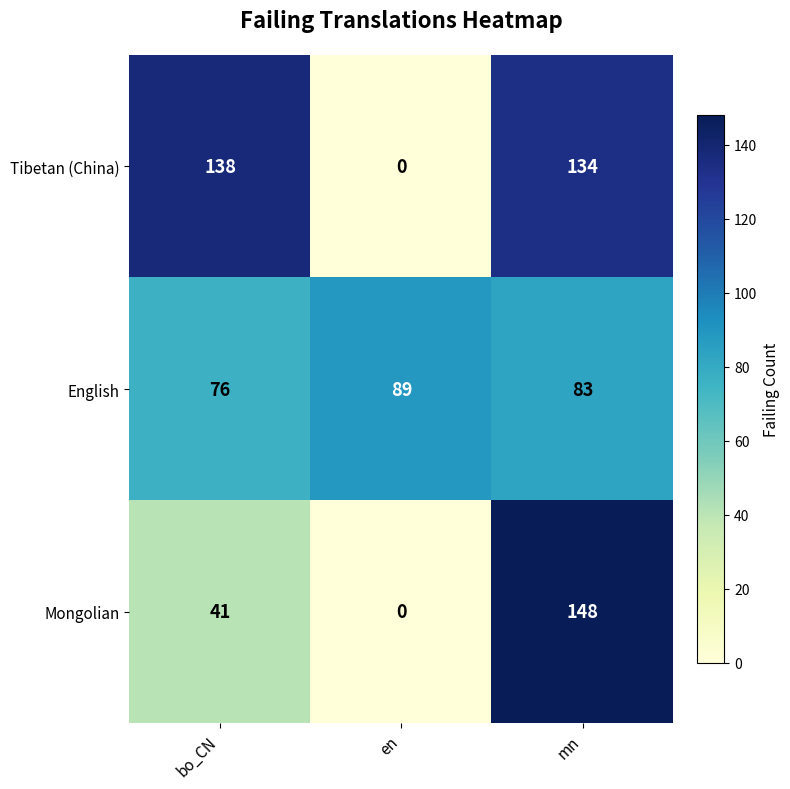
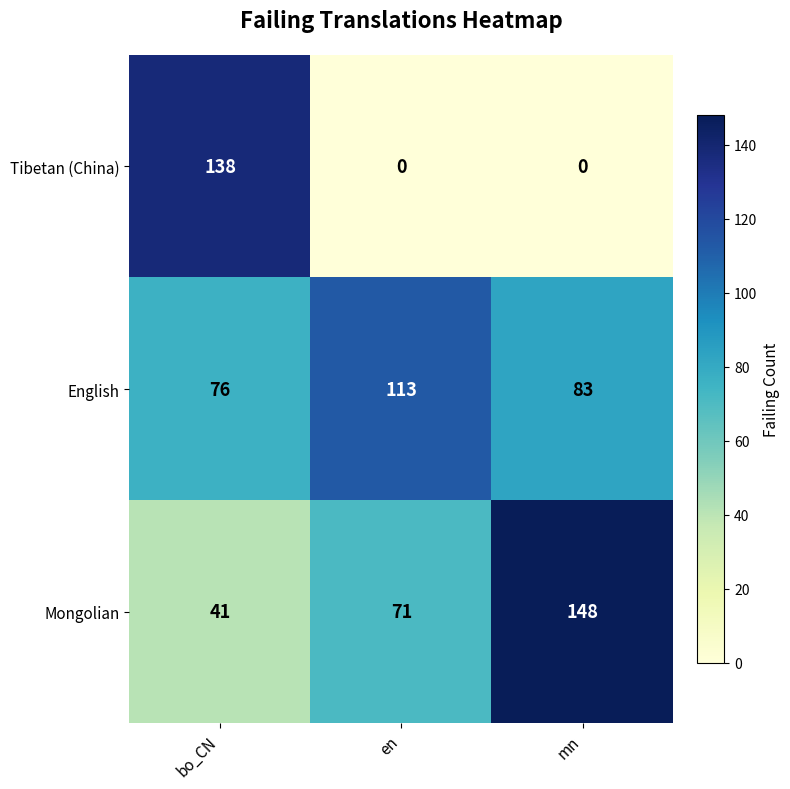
  {
    "Tibetan (China)": {
      "bo_CN": 138,
      "en": 0,
-     "mn": 134
+     "mn": 0
    },
    "English": {
      "bo_CN": 76,
-     "en": 89,
+     "en": 113,
      "mn": 83
    },
    "Mongolian": {
      "bo_CN": 41,
-     "en": 0,
+     "en": 71,
      "mn": 148
    }
  }
